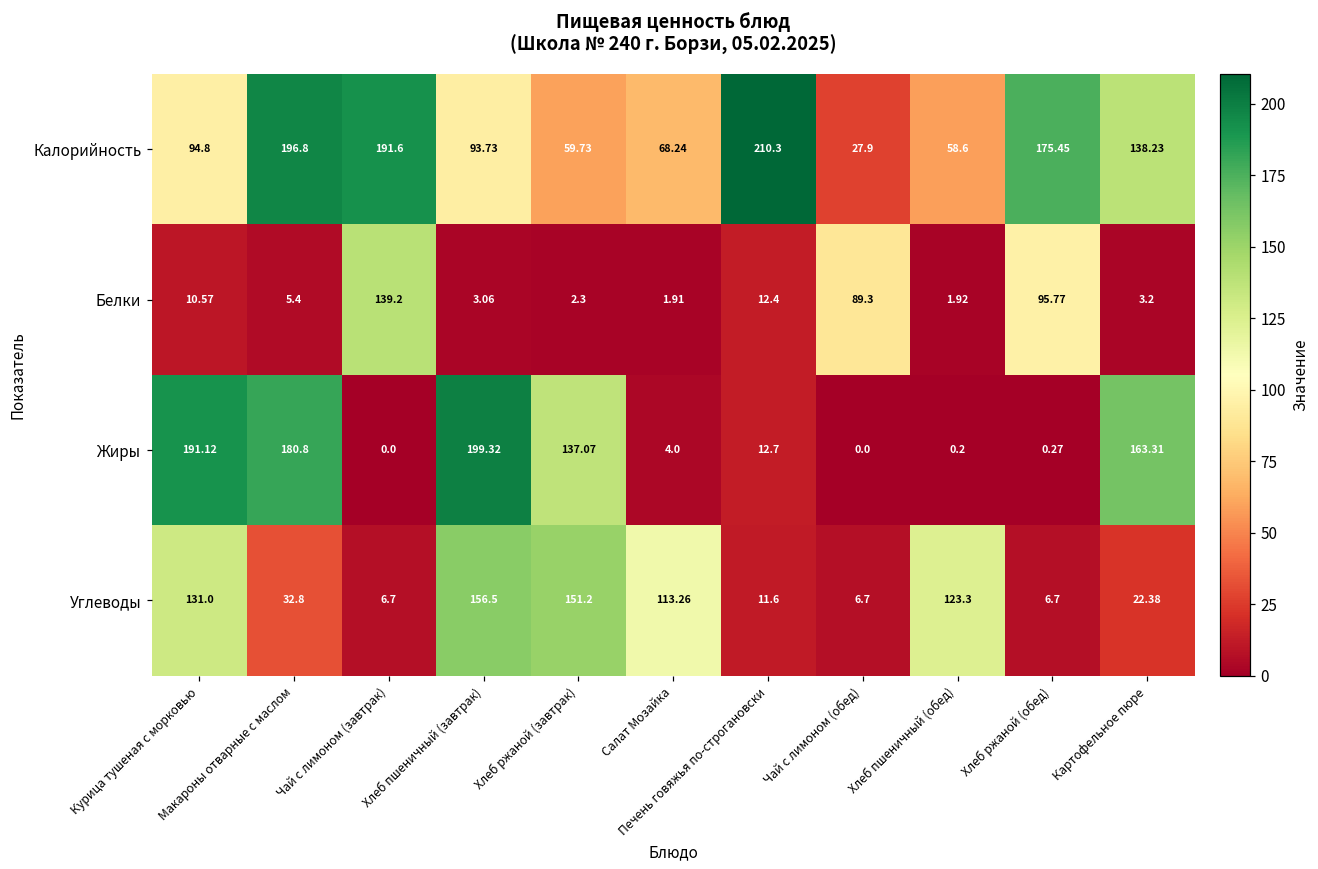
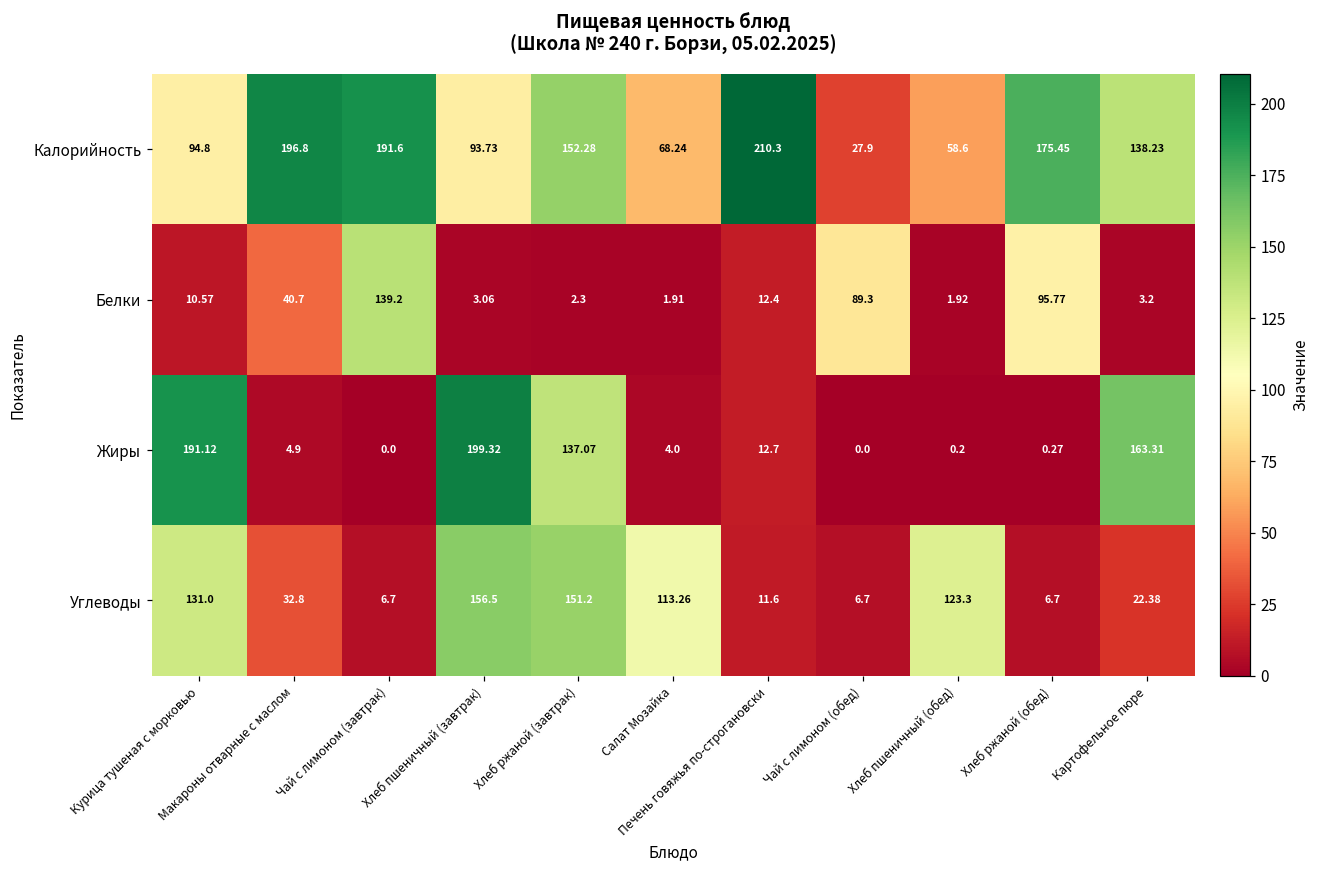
  {
    "Калорийность": {
      "Курица тушеная с морковью": 94.8,
      "Макароны отварные с маслом": 196.8,
      "Чай с лимоном (завтрак)": 191.6,
      "Хлеб пшеничный (завтрак)": 93.73,
-     "Хлеб ржаной (завтрак)": 59.73,
+     "Хлеб ржаной (завтрак)": 152.28,
      "Салат Мозайка": 68.24,
      "Печень говяжья по-строгановски": 210.3,
      "Чай с лимоном (обед)": 27.9,
      "Хлеб пшеничный (обед)": 58.6,
      "Хлеб ржаной (обед)": 175.45,
      "Картофельное пюре": 138.23
    },
    "Белки": {
      "Курица тушеная с морковью": 10.57,
-     "Макароны отварные с маслом": 5.4,
+     "Макароны отварные с маслом": 40.7,
      "Чай с лимоном (завтрак)": 139.2,
      "Хлеб пшеничный (завтрак)": 3.06,
      "Хлеб ржаной (завтрак)": 2.3,
      "Салат Мозайка": 1.91,
      "Печень говяжья по-строгановски": 12.4,
      "Чай с лимоном (обед)": 89.3,
      "Хлеб пшеничный (обед)": 1.92,
      "Хлеб ржаной (обед)": 95.77,
      "Картофельное пюре": 3.2
    },
    "Жиры": {
      "Курица тушеная с морковью": 191.12,
-     "Макароны отварные с маслом": 180.8,
+     "Макароны отварные с маслом": 4.9,
      "Чай с лимоном (завтрак)": 0.0,
      "Хлеб пшеничный (завтрак)": 199.32,
      "Хлеб ржаной (завтрак)": 137.07,
      "Салат Мозайка": 4.0,
      "Печень говяжья по-строгановски": 12.7,
      "Чай с лимоном (обед)": 0.0,
      "Хлеб пшеничный (обед)": 0.2,
      "Хлеб ржаной (обед)": 0.27,
      "Картофельное пюре": 163.31
    },
    "Углеводы": {
      "Курица тушеная с морковью": 131.0,
      "Макароны отварные с маслом": 32.8,
      "Чай с лимоном (завтрак)": 6.7,
      "Хлеб пшеничный (завтрак)": 156.5,
      "Хлеб ржаной (завтрак)": 151.2,
      "Салат Мозайка": 113.26,
      "Печень говяжья по-строгановски": 11.6,
      "Чай с лимоном (обед)": 6.7,
      "Хлеб пшеничный (обед)": 123.3,
      "Хлеб ржаной (обед)": 6.7,
      "Картофельное пюре": 22.38
    }
  }
